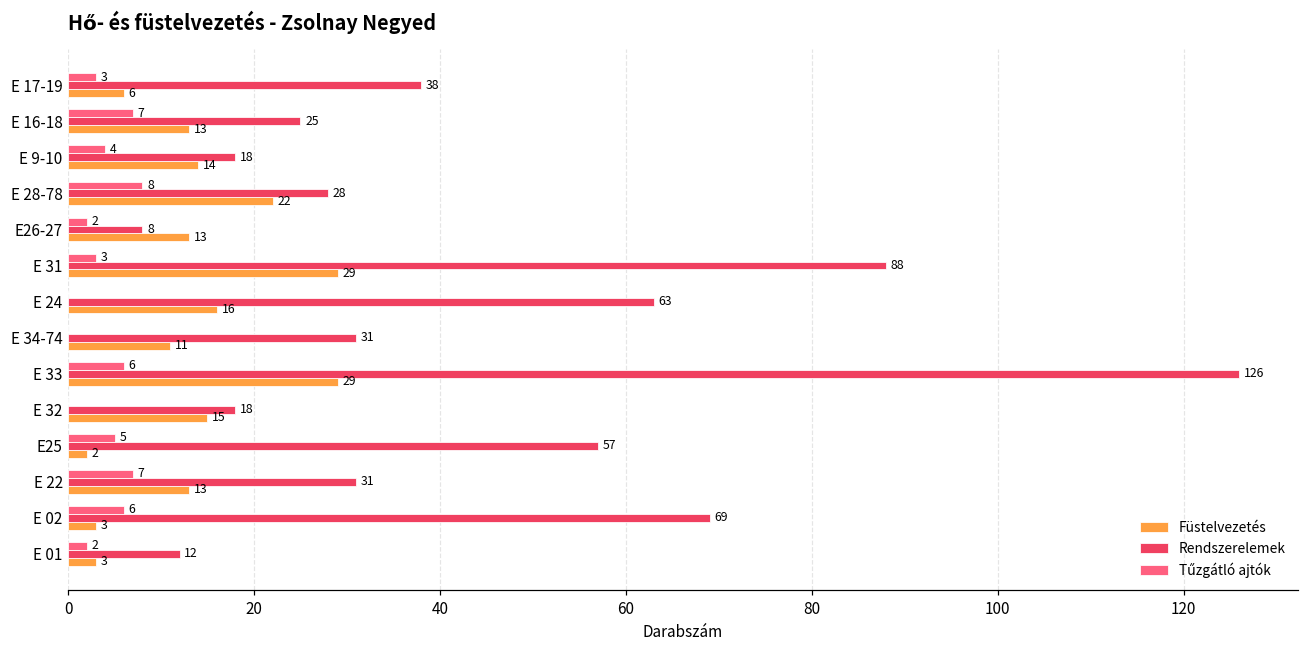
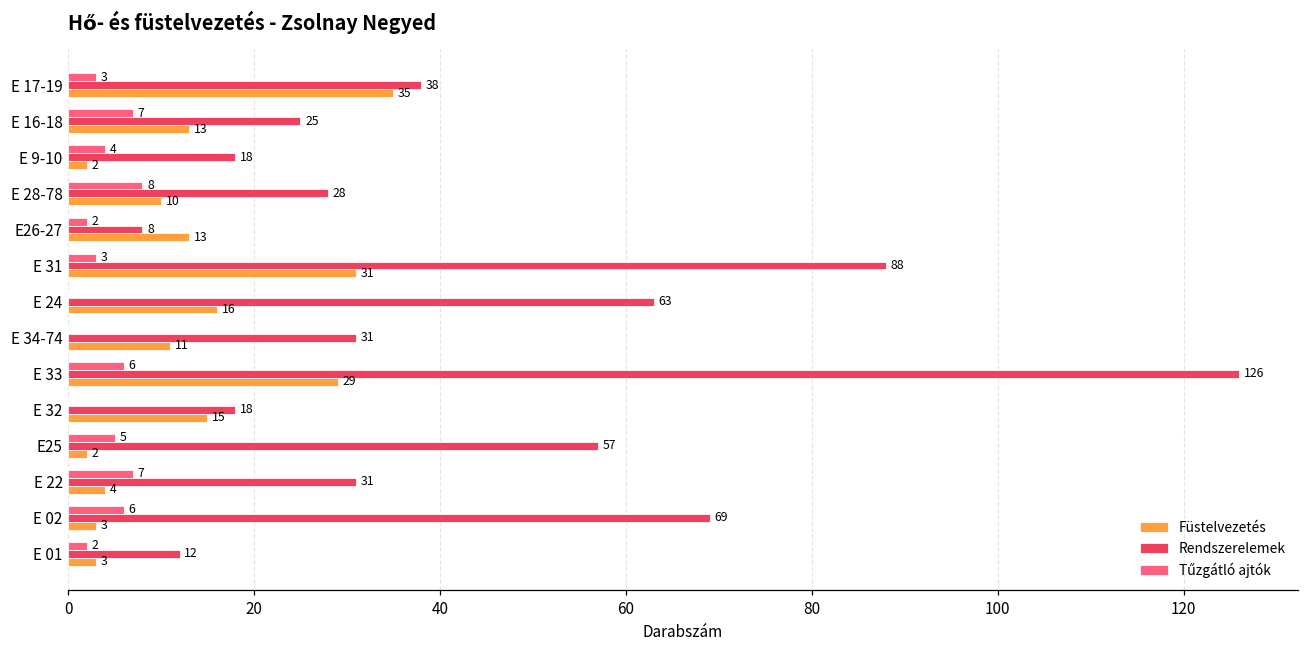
  {
    "Füstelvezetés": {
-     "E 17-19": 6,
+     "E 17-19": 35,
      "E 16-18": 13,
-     "E 9-10": 14,
-     "E 28-78": 22,
+     "E 9-10": 2,
+     "E 28-78": 10,
      "E26-27": 13,
-     "E 31": 29,
+     "E 31": 31,
      "E 24": 16,
      "E 34-74": 11,
      "E 33": 29,
      "E 32": 15,
      "E25": 2,
-     "E 22": 13,
+     "E 22": 4,
      "E 02": 3,
      "E 01": 3
    }
  }
